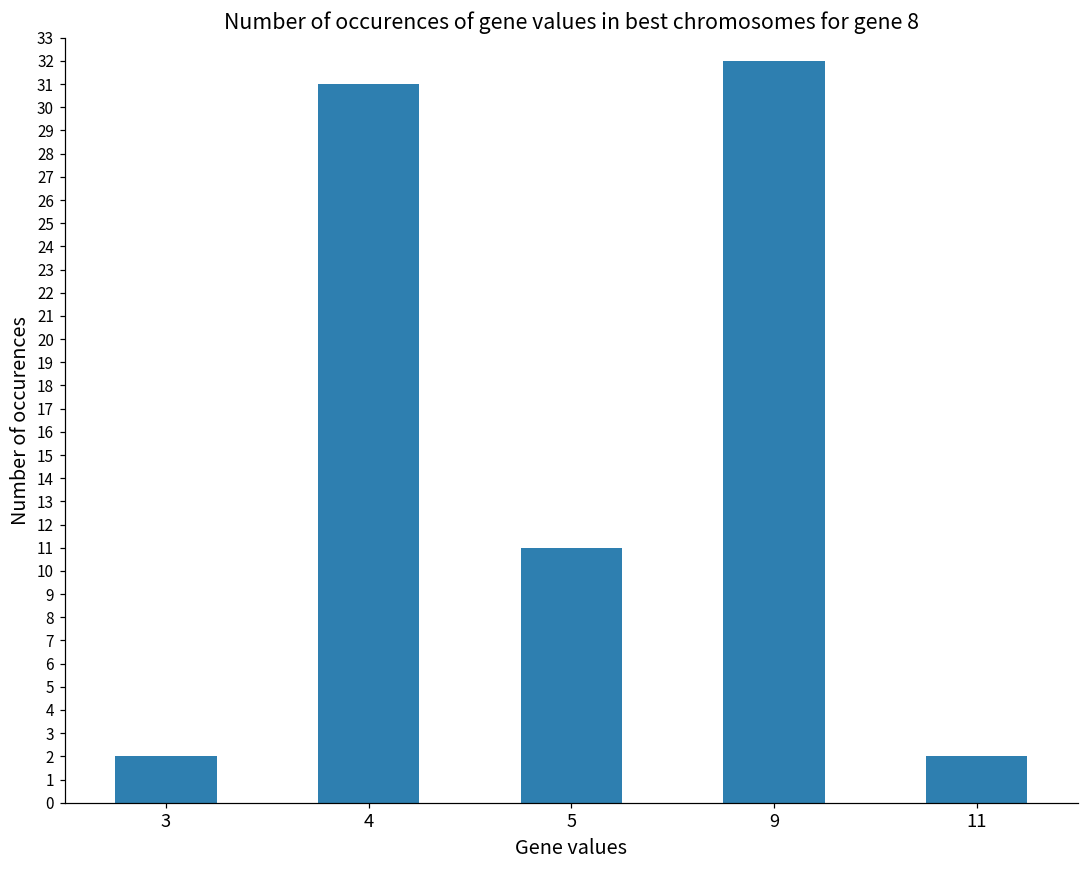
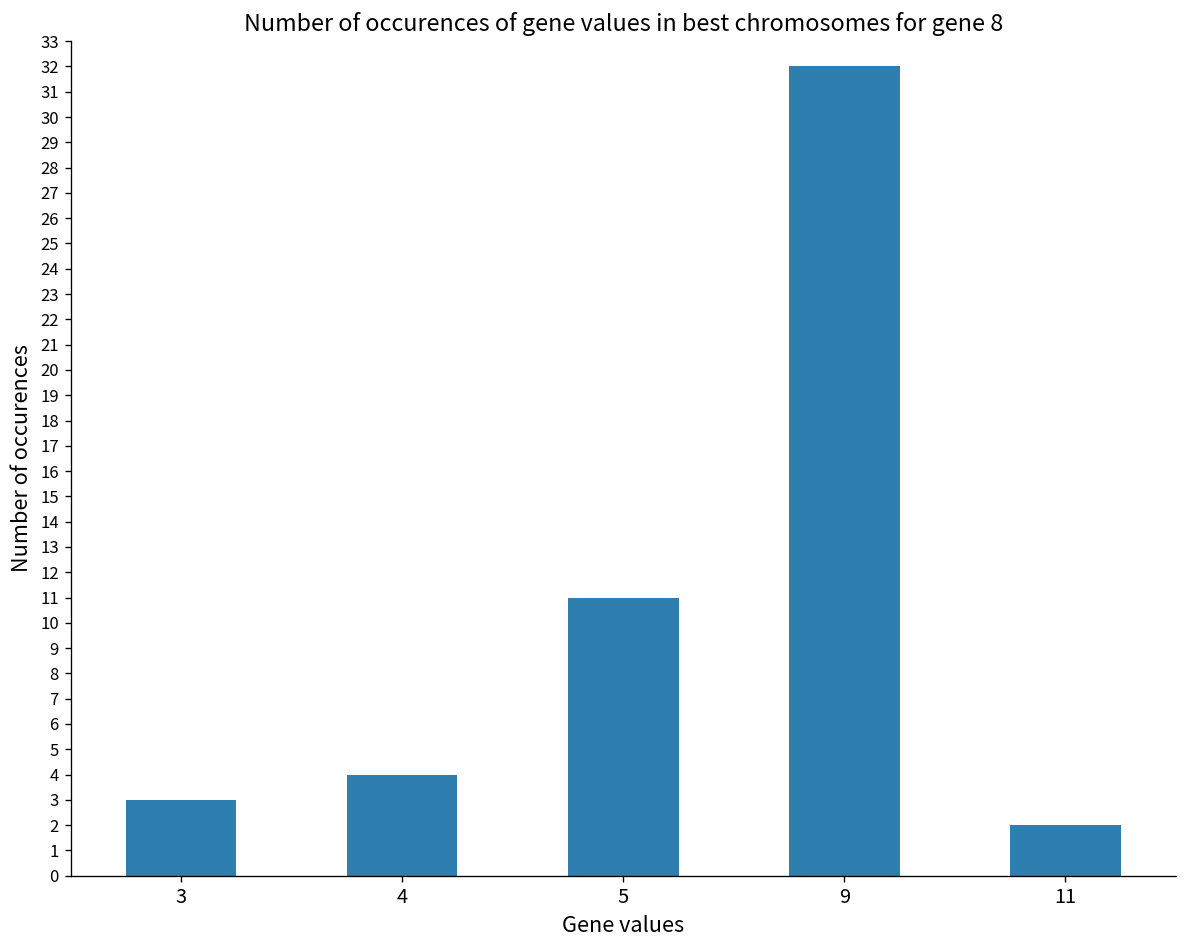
  {
-   "3": 2,
-   "4": 31,
+   "3": 3,
+   "4": 4,
    "5": 11,
    "9": 32,
    "11": 2
  }
